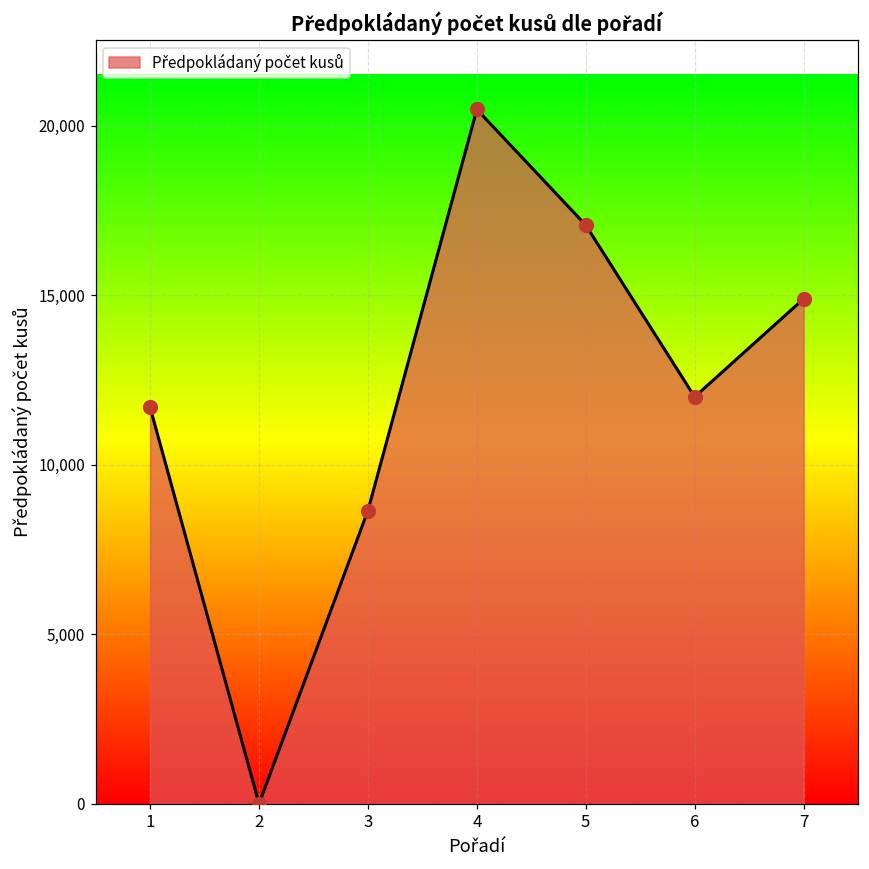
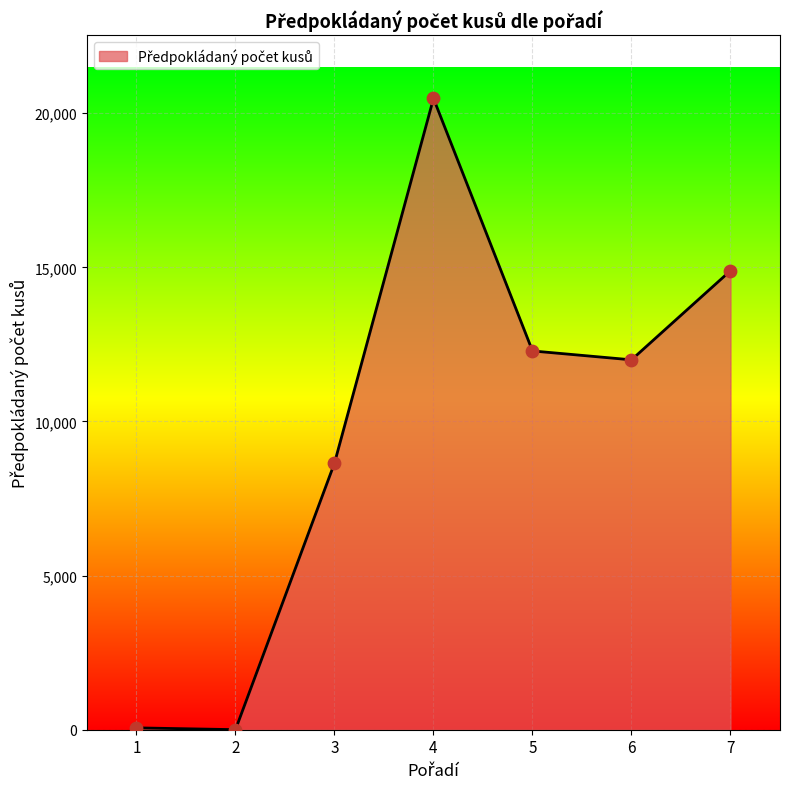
  {
-   "1": "11,700",
+   "1": "100",
    "2": "0",
    "3": "8,600",
    "4": "20,500",
-   "5": "17,100",
+   "5": "12,300",
    "6": "12,000",
    "7": "14,900"
  }
